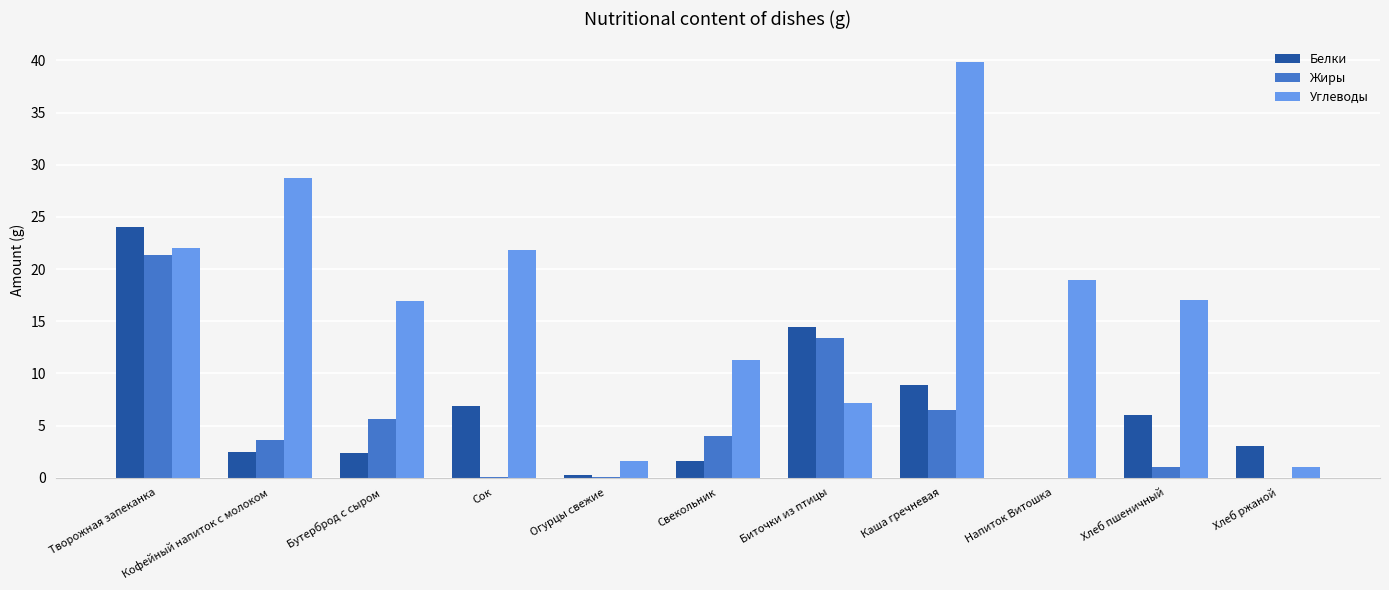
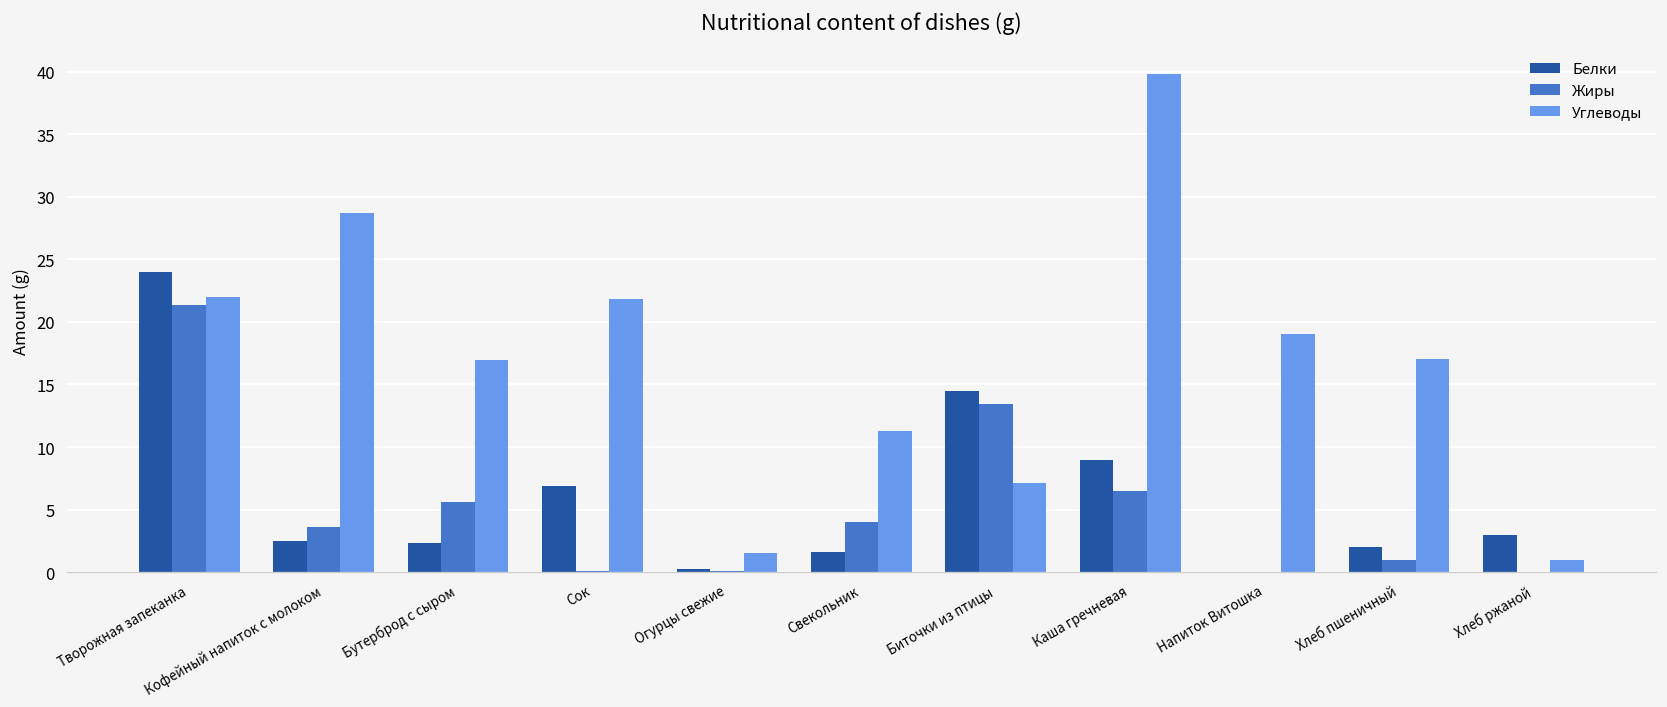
  {
    "Белки": {
      "Творожная запеканка": 24,
      "Кофейный напиток с молоком": 2.5,
      "Бутерброд с сыром": 2.3,
      "Сок": 7,
      "Огурцы свежие": 0.3,
      "Свекольник": 1.6,
      "Биточки из птицы": 14.5,
      "Каша гречневая": 9,
      "Напиток Витошка": 0,
-     "Хлеб пшеничный": 6,
+     "Хлеб пшеничный": 2,
      "Хлеб ржаной": 3
    }
  }
